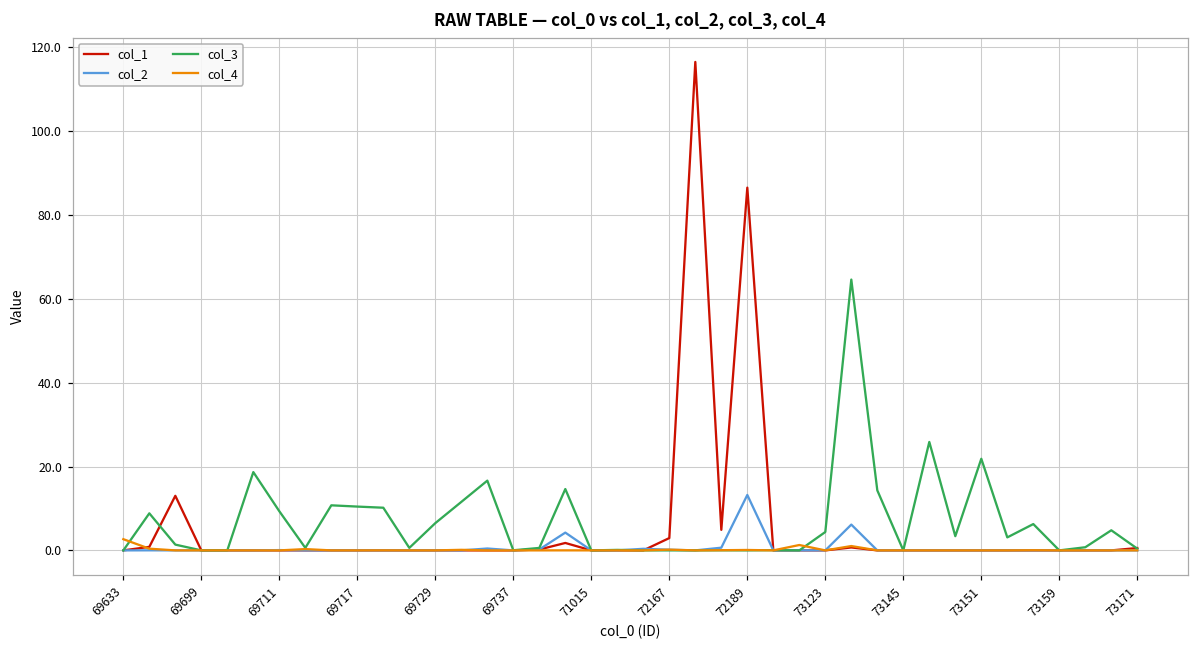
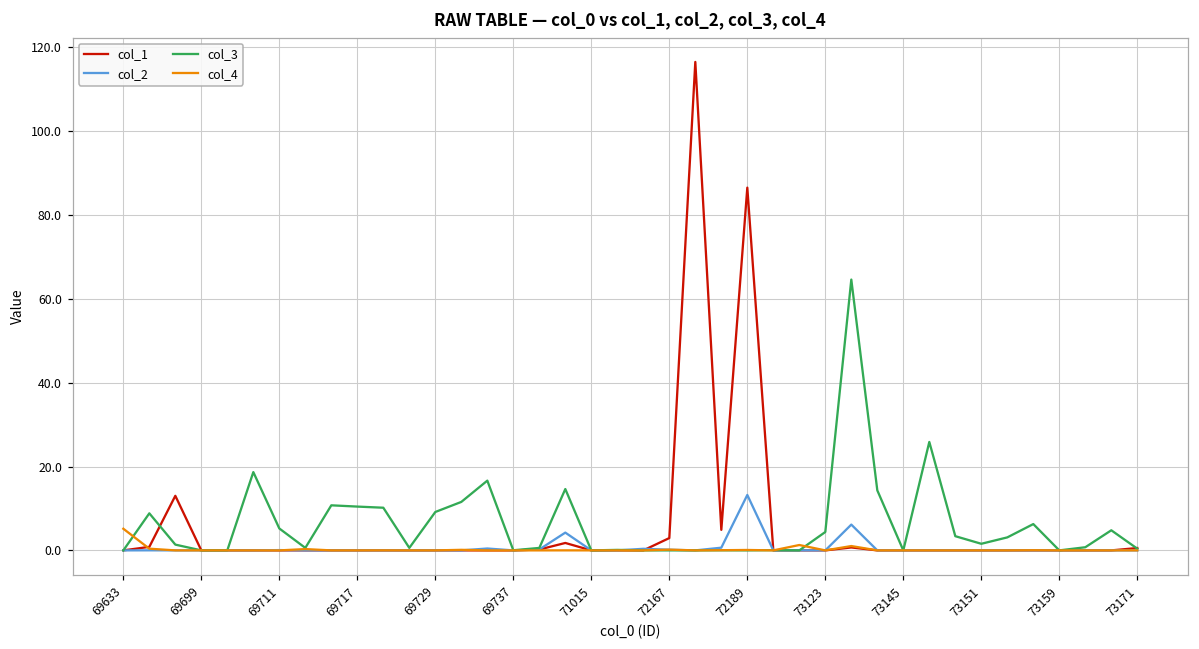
  {
    "col_1": {
      "72167": 3,
      "72189": 87
    },
    "col_2": {
      "72189": 13
    },
    "col_3": {
-     "69711": 9,
+     "69711": 5,
      "69717": 10,
-     "69729": 7,
+     "69729": 9,
      "73123": 4,
-     "73151": 22
+     "73151": 2
    },
    "col_4": {
-     "69633": 3
+     "69633": 5
    }
  }
